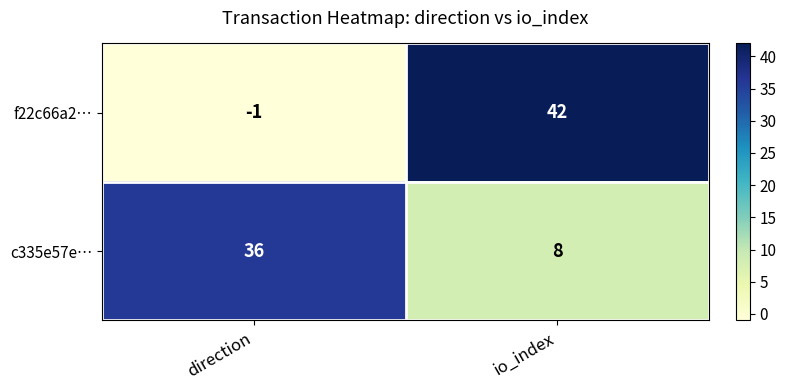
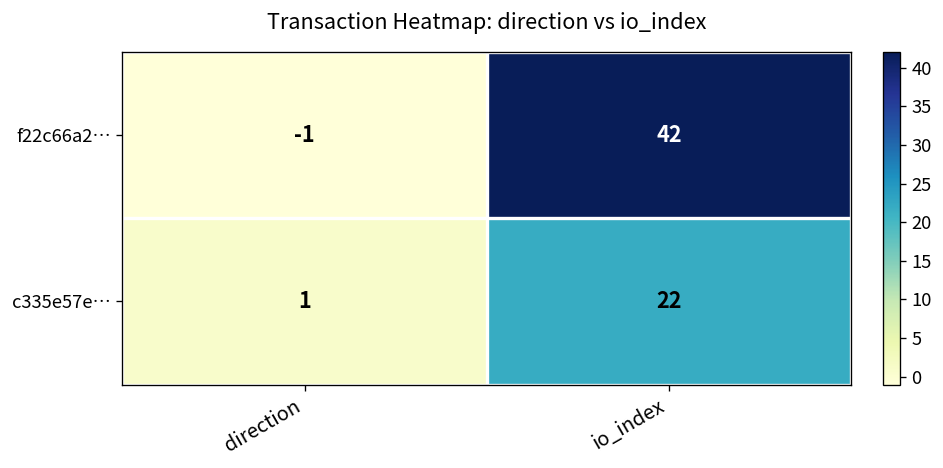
  {
    "f22c66a2…": {
      "direction": -1,
      "io_index": 42
    },
    "c335e57e…": {
-     "direction": 36,
-     "io_index": 8
+     "direction": 1,
+     "io_index": 22
    }
  }
